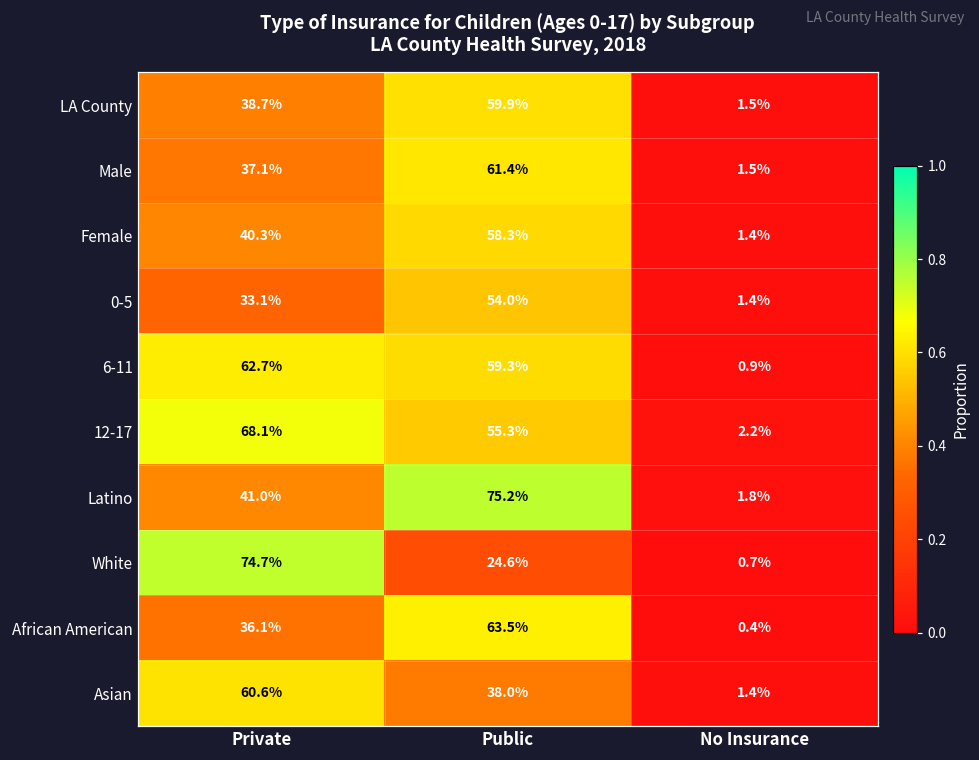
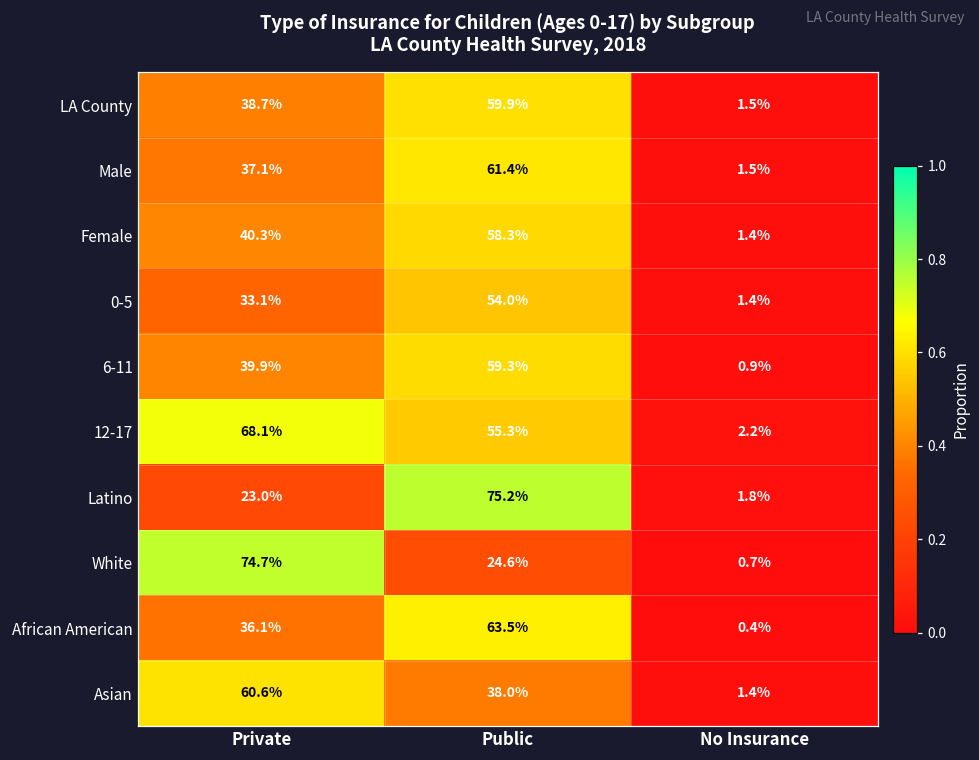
  {
    "LA County": {
      "Private": "38.7%",
      "Public": "59.9%",
      "No Insurance": "1.5%"
    },
    "Male": {
      "Private": "37.1%",
      "Public": "61.4%",
      "No Insurance": "1.5%"
    },
    "Female": {
      "Private": "40.3%",
      "Public": "58.3%",
      "No Insurance": "1.4%"
    },
    "0-5": {
      "Private": "33.1%",
      "Public": "54.0%",
      "No Insurance": "1.4%"
    },
    "6-11": {
-     "Private": "62.7%",
+     "Private": "39.9%",
      "Public": "59.3%",
      "No Insurance": "0.9%"
    },
    "12-17": {
      "Private": "68.1%",
      "Public": "55.3%",
      "No Insurance": "2.2%"
    },
    "Latino": {
-     "Private": "41.0%",
+     "Private": "23.0%",
      "Public": "75.2%",
      "No Insurance": "1.8%"
    },
    "White": {
      "Private": "74.7%",
      "Public": "24.6%",
      "No Insurance": "0.7%"
    },
    "African American": {
      "Private": "36.1%",
      "Public": "63.5%",
      "No Insurance": "0.4%"
    },
    "Asian": {
      "Private": "60.6%",
      "Public": "38.0%",
      "No Insurance": "1.4%"
    }
  }
